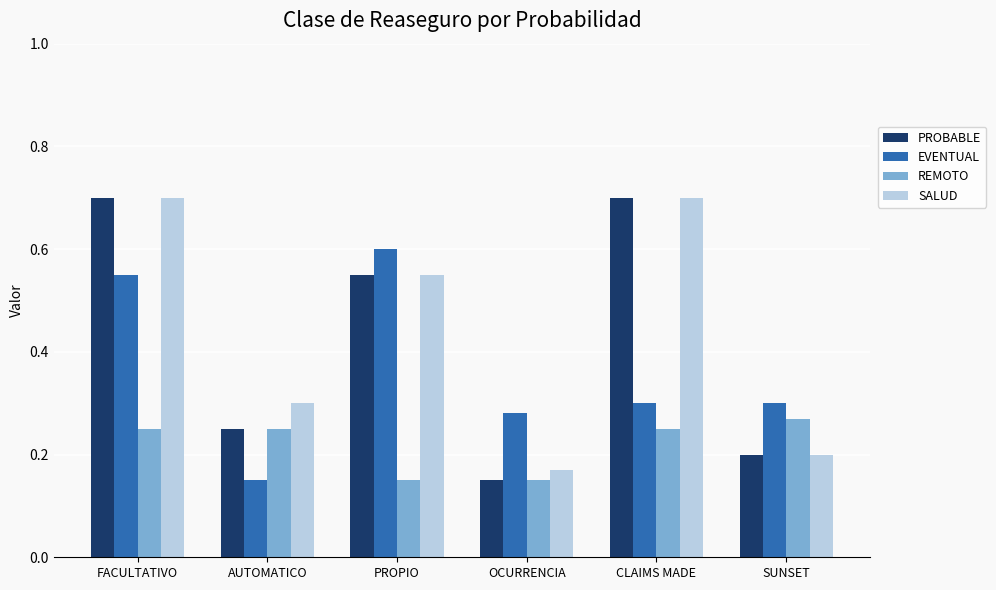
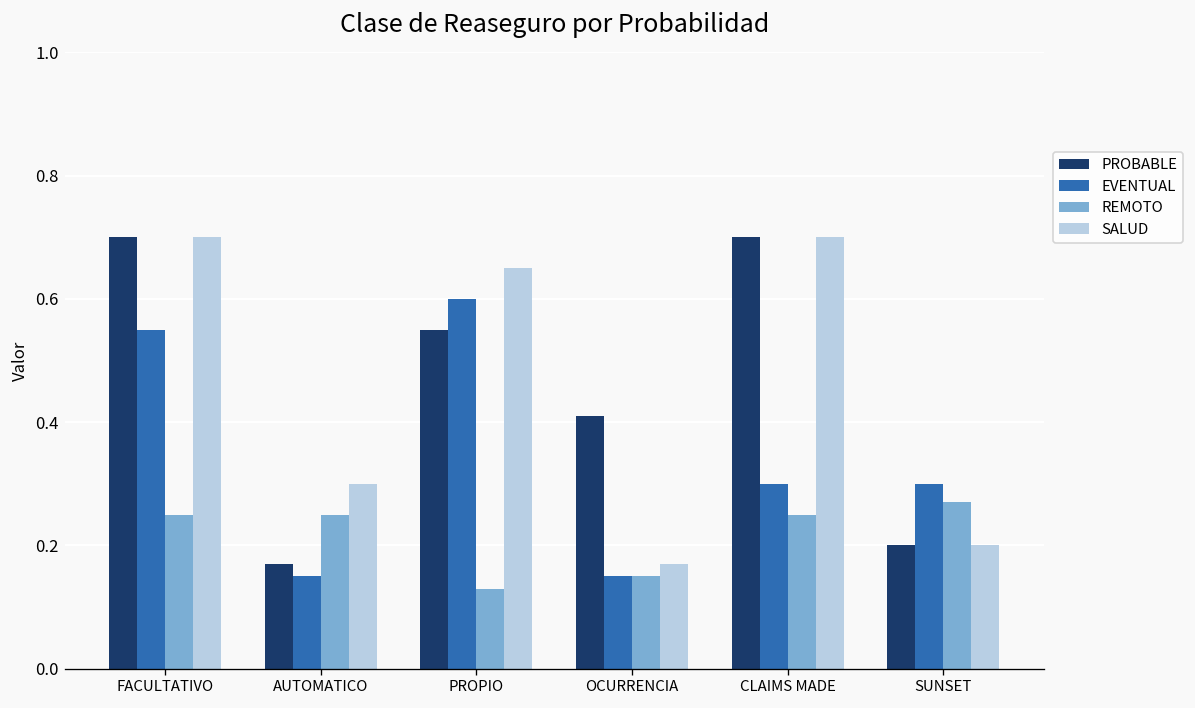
  {
    "PROBABLE": {
      "FACULTATIVO": 0.70,
-     "AUTOMATICO": 0.25,
+     "AUTOMATICO": 0.17,
      "PROPIO": 0.55,
-     "OCURRENCIA": 0.15,
+     "OCURRENCIA": 0.41,
      "CLAIMS MADE": 0.70,
      "SUNSET": 0.20
    },
    "EVENTUAL": {
      "FACULTATIVO": 0.55,
      "AUTOMATICO": 0.15,
      "PROPIO": 0.60,
-     "OCURRENCIA": 0.28,
+     "OCURRENCIA": 0.15,
      "CLAIMS MADE": 0.30,
      "SUNSET": 0.30
    },
    "REMOTO": {
      "FACULTATIVO": 0.25,
      "AUTOMATICO": 0.25,
-     "PROPIO": 0.15,
+     "PROPIO": 0.13,
      "OCURRENCIA": 0.15,
      "CLAIMS MADE": 0.25,
      "SUNSET": 0.27
    },
    "SALUD": {
      "FACULTATIVO": 0.70,
      "AUTOMATICO": 0.30,
-     "PROPIO": 0.55,
+     "PROPIO": 0.65,
      "OCURRENCIA": 0.17,
      "CLAIMS MADE": 0.70,
      "SUNSET": 0.20
    }
  }
